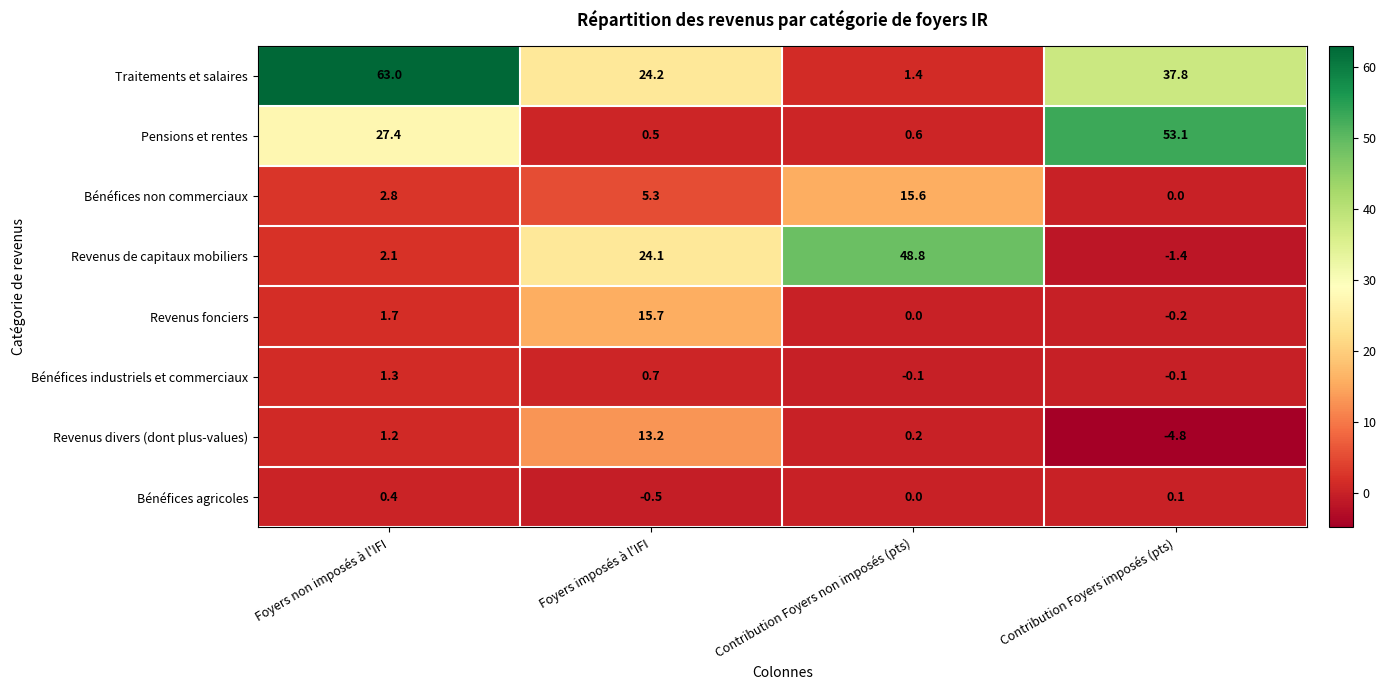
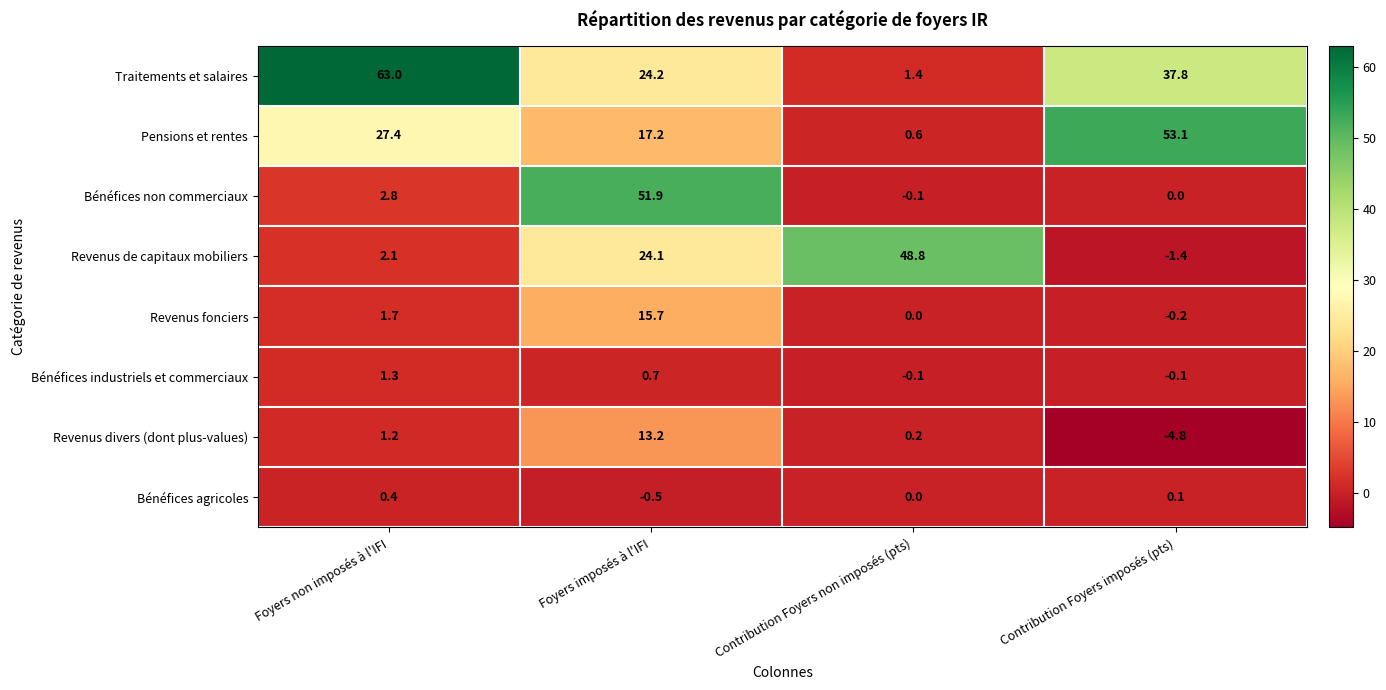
  {
    "Traitements et salaires": {
      "Foyers non imposés à l'IFI": 63.0,
      "Foyers imposés à l'IFI": 24.2,
      "Contribution Foyers non imposés (pts)": 1.4,
      "Contribution Foyers imposés (pts)": 37.8
    },
    "Pensions et rentes": {
      "Foyers non imposés à l'IFI": 27.4,
-     "Foyers imposés à l'IFI": 0.5,
+     "Foyers imposés à l'IFI": 17.2,
      "Contribution Foyers non imposés (pts)": 0.6,
      "Contribution Foyers imposés (pts)": 53.1
    },
    "Bénéfices non commerciaux": {
      "Foyers non imposés à l'IFI": 2.8,
-     "Foyers imposés à l'IFI": 5.3,
-     "Contribution Foyers non imposés (pts)": 15.6,
+     "Foyers imposés à l'IFI": 51.9,
+     "Contribution Foyers non imposés (pts)": -0.1,
      "Contribution Foyers imposés (pts)": 0.0
    },
    "Revenus de capitaux mobiliers": {
      "Foyers non imposés à l'IFI": 2.1,
      "Foyers imposés à l'IFI": 24.1,
      "Contribution Foyers non imposés (pts)": 48.8,
      "Contribution Foyers imposés (pts)": -1.4
    },
    "Revenus fonciers": {
      "Foyers non imposés à l'IFI": 1.7,
      "Foyers imposés à l'IFI": 15.7,
      "Contribution Foyers non imposés (pts)": 0.0,
      "Contribution Foyers imposés (pts)": -0.2
    },
    "Bénéfices industriels et commerciaux": {
      "Foyers non imposés à l'IFI": 1.3,
      "Foyers imposés à l'IFI": 0.7,
      "Contribution Foyers non imposés (pts)": -0.1,
      "Contribution Foyers imposés (pts)": -0.1
    },
    "Revenus divers (dont plus-values)": {
      "Foyers non imposés à l'IFI": 1.2,
      "Foyers imposés à l'IFI": 13.2,
      "Contribution Foyers non imposés (pts)": 0.2,
      "Contribution Foyers imposés (pts)": -4.8
    },
    "Bénéfices agricoles": {
      "Foyers non imposés à l'IFI": 0.4,
      "Foyers imposés à l'IFI": -0.5,
      "Contribution Foyers non imposés (pts)": 0.0,
      "Contribution Foyers imposés (pts)": 0.1
    }
  }
